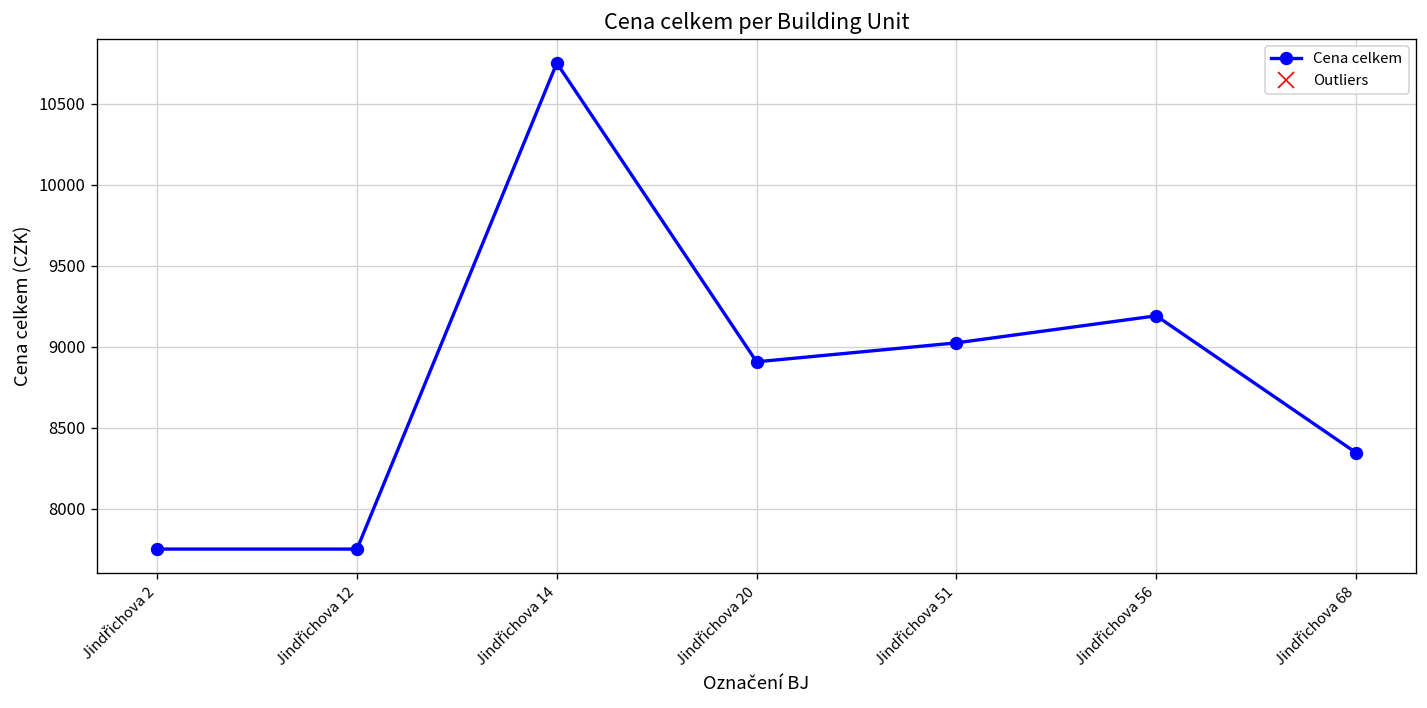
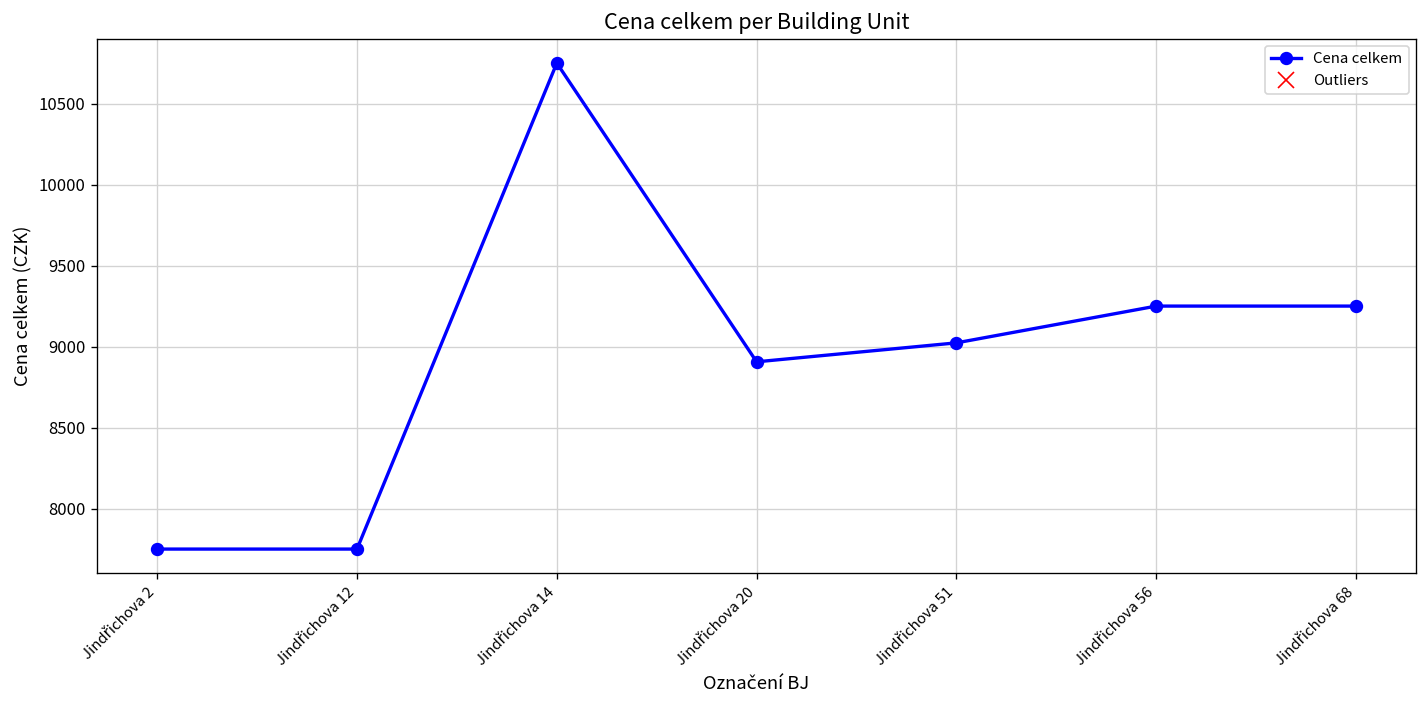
  {
    "Jindřichova 2": 7750,
    "Jindřichova 12": 7750,
    "Jindřichova 14": 10750,
    "Jindřichova 20": 8910,
    "Jindřichova 51": 9020,
-   "Jindřichova 56": 9190,
-   "Jindřichova 68": 8350
+   "Jindřichova 56": 9250,
+   "Jindřichova 68": 9250
  }
